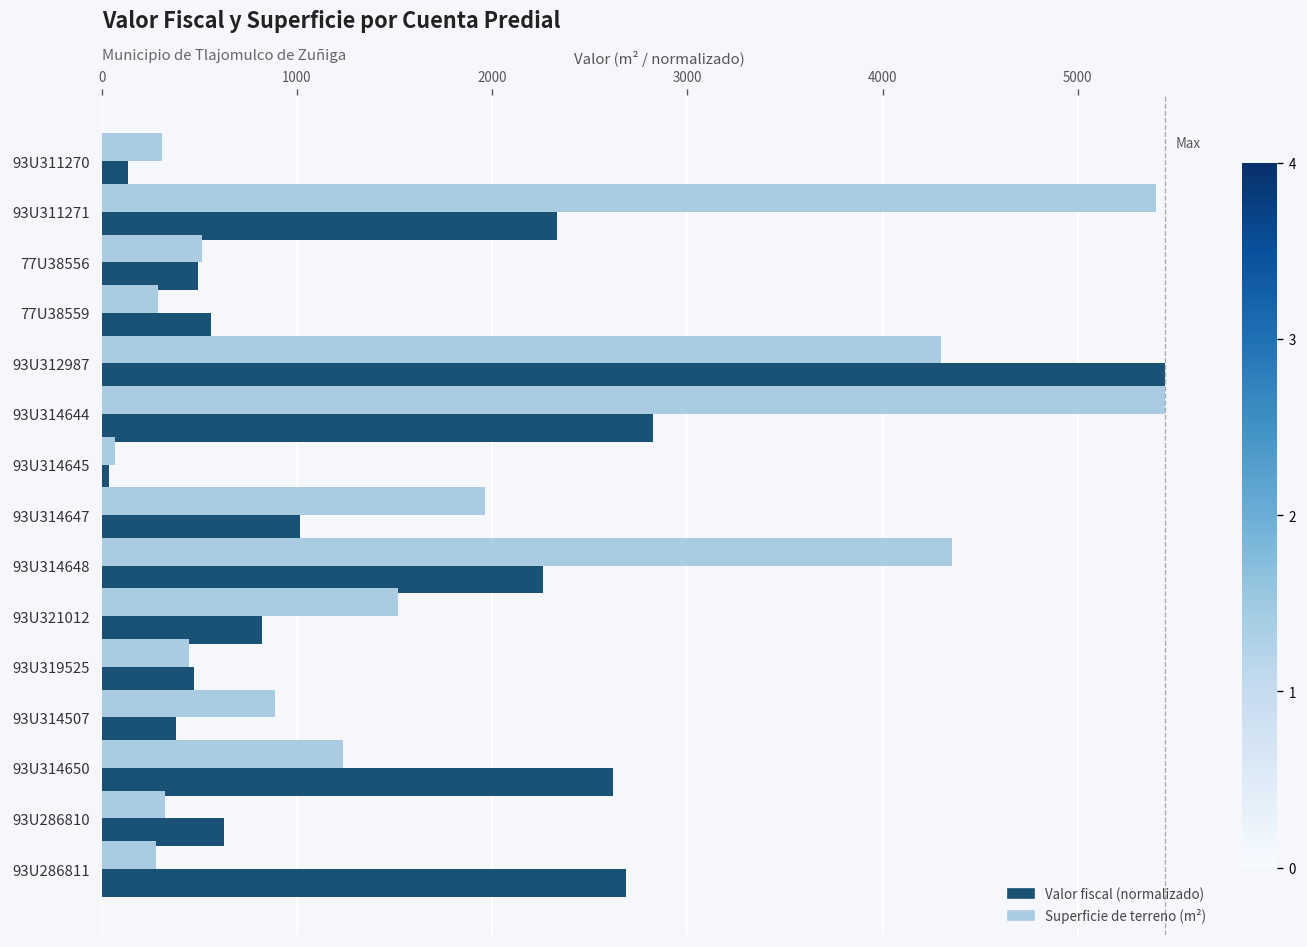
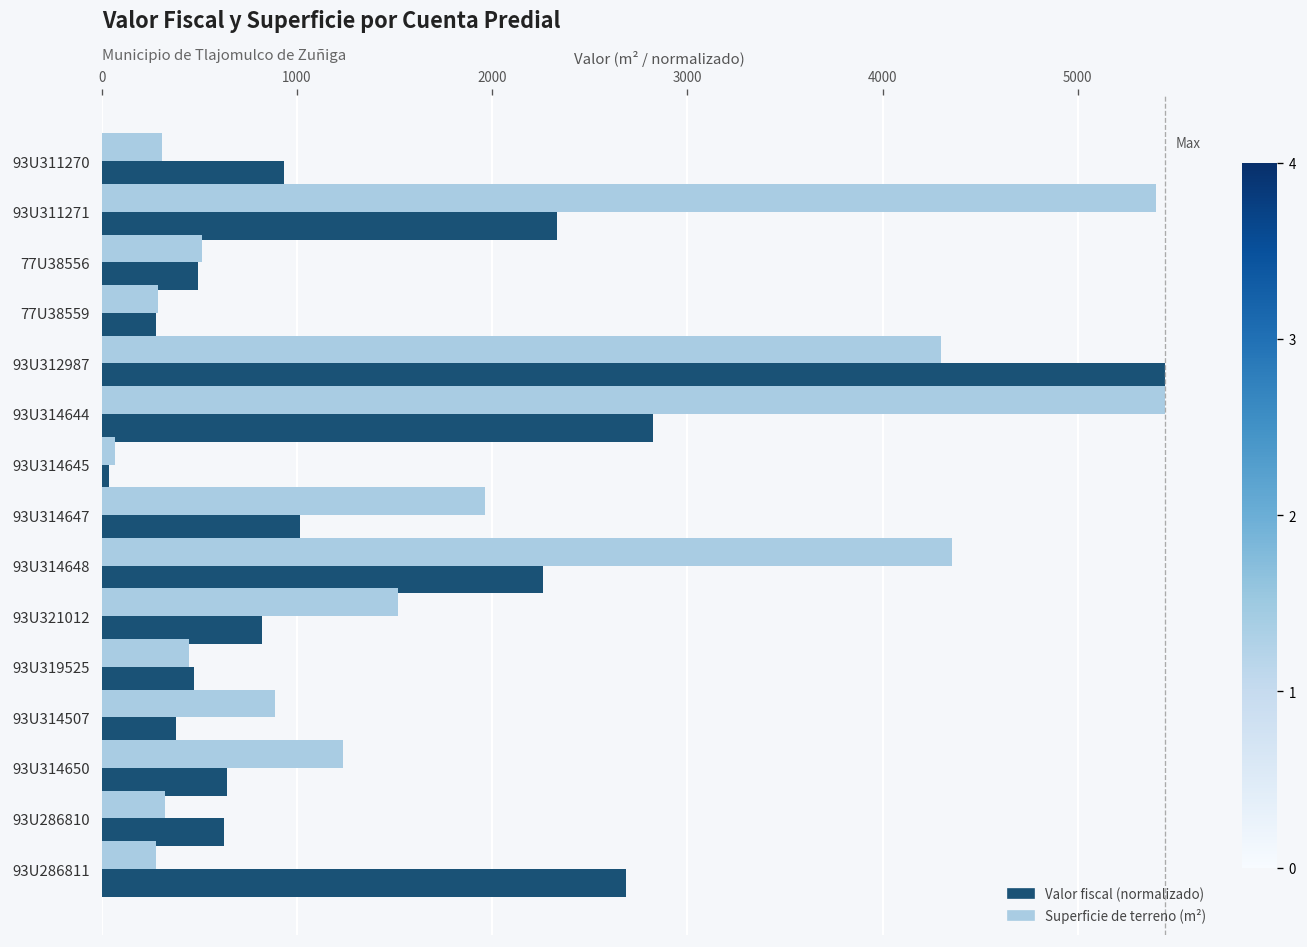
  {
    "Valor fiscal (normalizado)": {
-     "93U311270": 130,
+     "93U311270": 930,
      "93U311271": 2330,
      "77U38556": 500,
-     "77U38559": 560,
+     "77U38559": 280,
      "93U312987": 5450,
      "93U314644": 2820,
      "93U314645": 40,
      "93U314647": 1020,
      "93U314648": 2260,
      "93U321012": 820,
      "93U319525": 470,
      "93U314507": 380,
-     "93U314650": 2620,
+     "93U314650": 640,
      "93U286810": 630,
      "93U286811": 2680
    }
  }
